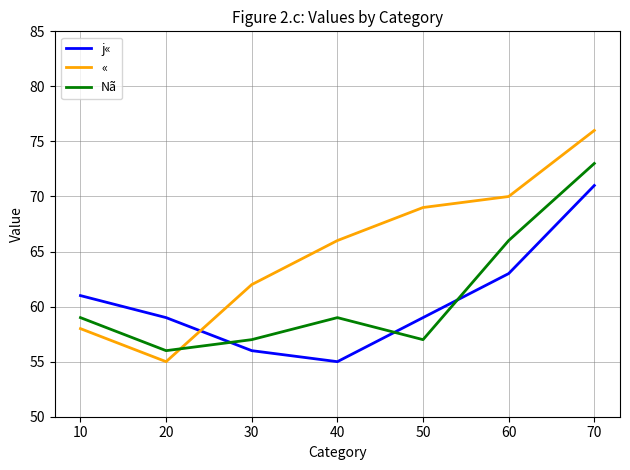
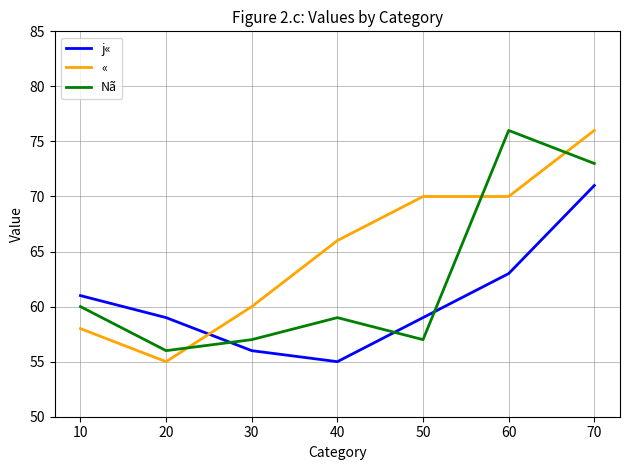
  {
    "j«": {
      "10": 61,
      "20": 59,
      "30": 56,
      "40": 55,
      "50": 59,
      "60": 63,
      "70": 71
    },
    "«": {
      "10": 58,
      "20": 55,
-     "30": 62,
+     "30": 60,
      "40": 66,
-     "50": 69,
+     "50": 70,
      "60": 70,
      "70": 76
    },
    "Nã": {
-     "10": 59,
+     "10": 60,
      "20": 56,
      "30": 57,
      "40": 59,
      "50": 57,
-     "60": 66,
+     "60": 76,
      "70": 73
    }
  }
